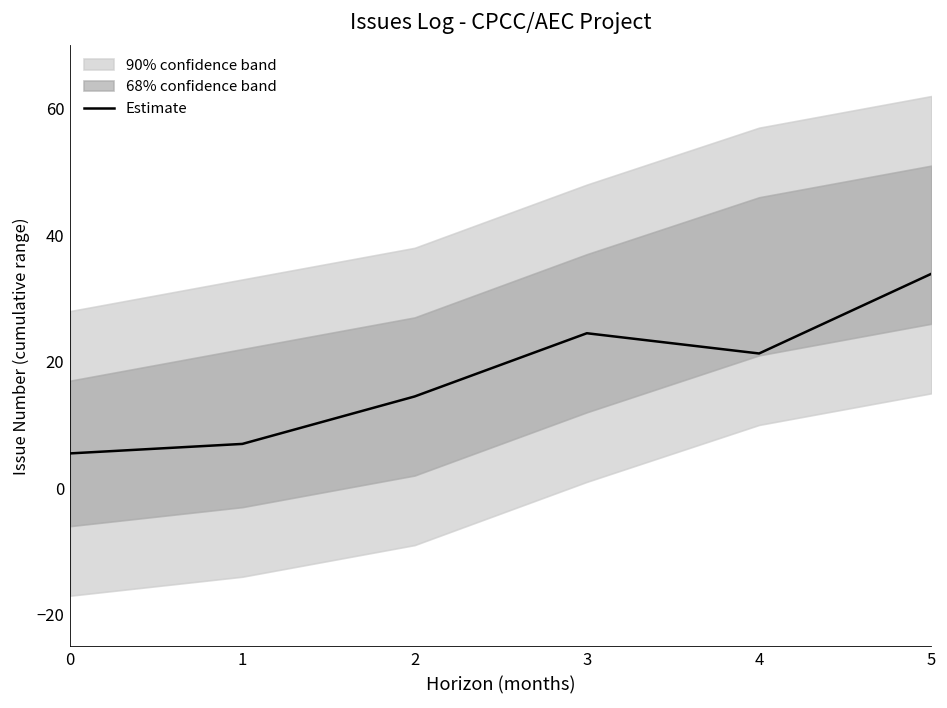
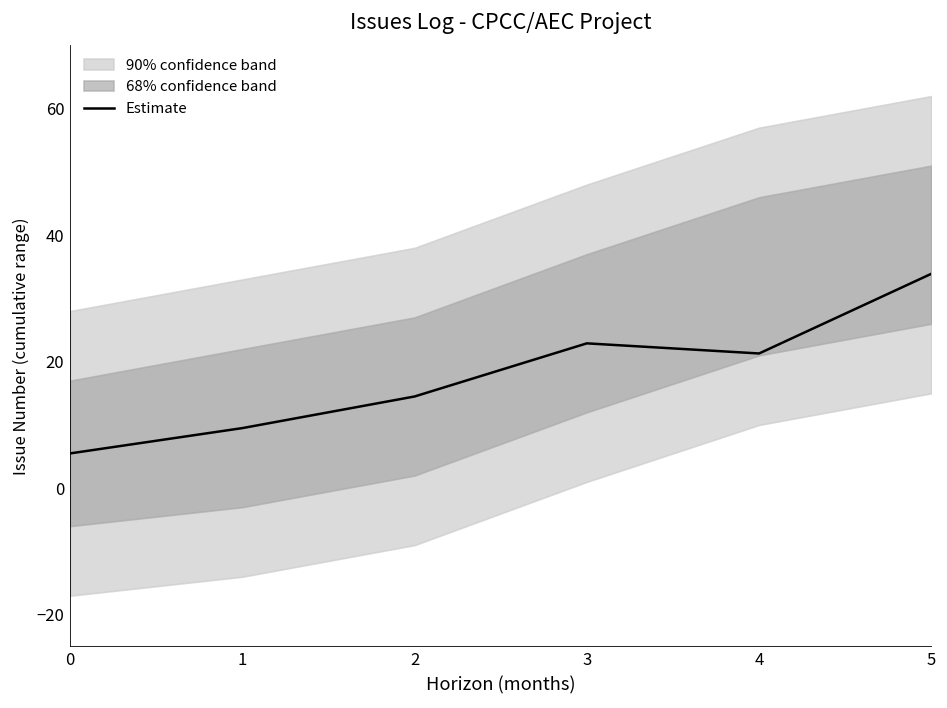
  {
    "Estimate": {
      "0": 6,
-     "1": 7,
+     "1": 10,
      "2": 15,
-     "3": 25,
+     "3": 23,
      "4": 21,
      "5": 34
    }
  }
